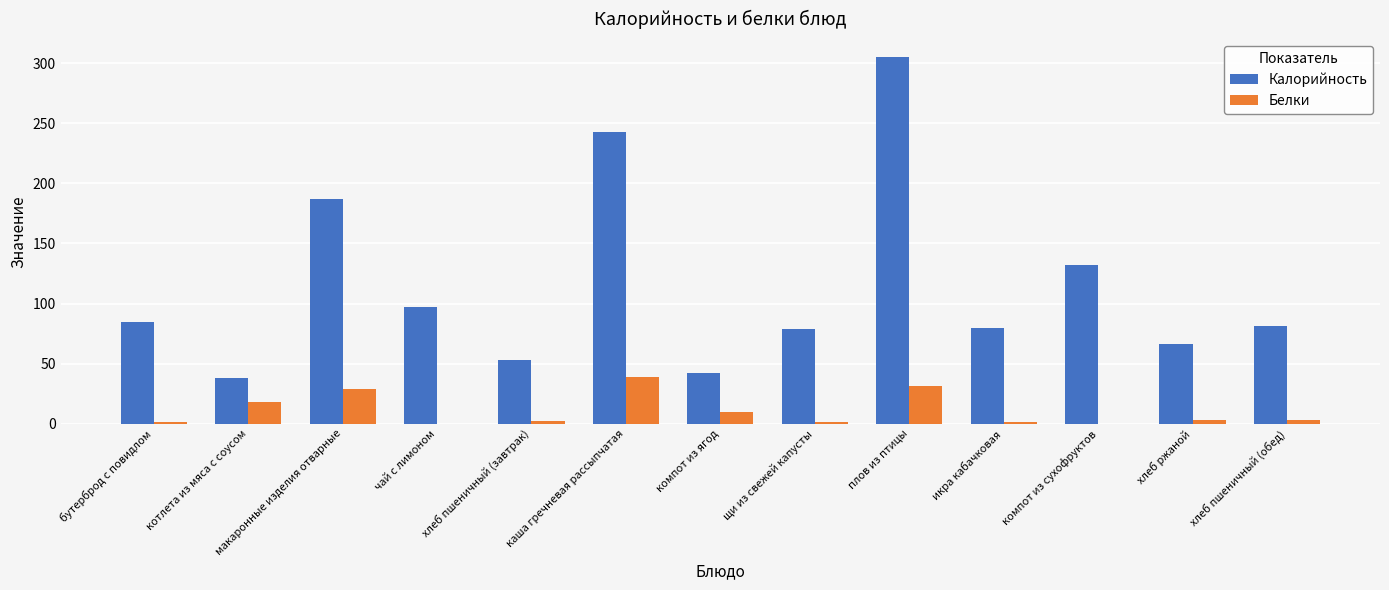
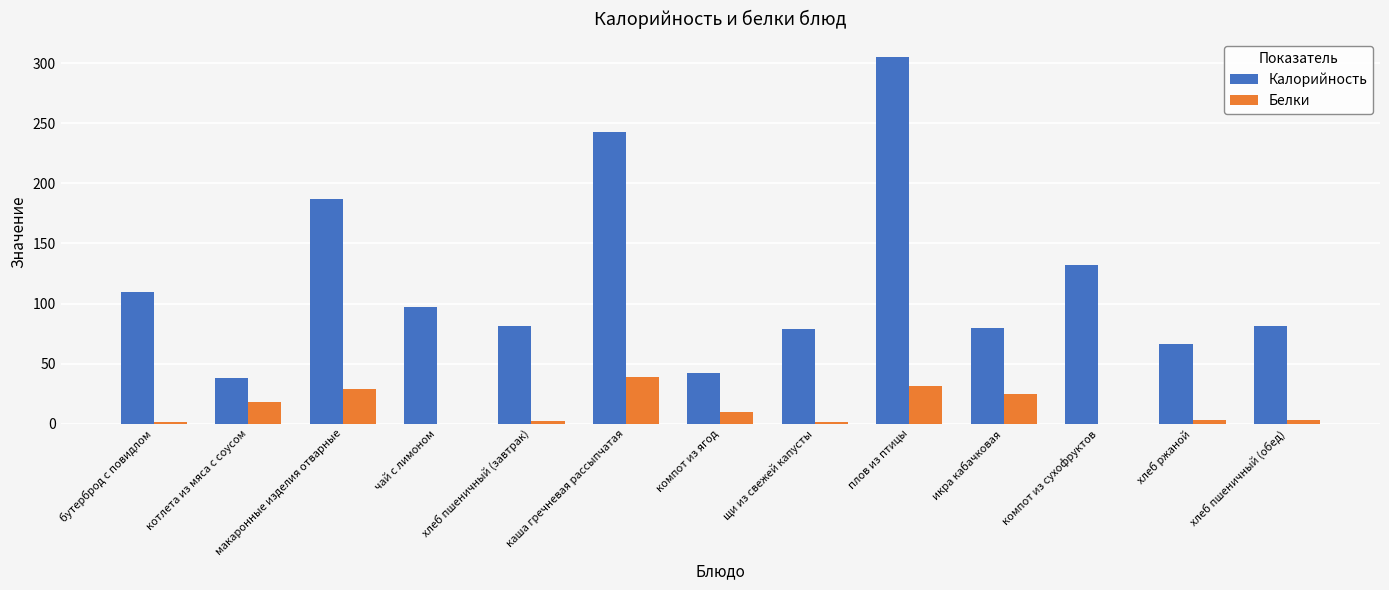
  {
    "Калорийность": {
-     "бутерброд с повидлом": 85,
+     "бутерброд с повидлом": 110,
      "котлета из мяса с соусом": 38,
      "макаронные изделия отварные": 187,
      "чай с лимоном": 97,
-     "хлеб пшеничный (завтрак)": 53,
+     "хлеб пшеничный (завтрак)": 81,
      "каша гречневая рассыпчатая": 243,
      "компот из ягод": 42,
      "щи из свежей капусты": 79,
      "плов из птицы": 305,
      "икра кабачковая": 80,
      "компот из сухофруктов": 132,
      "хлеб ржаной": 66,
      "хлеб пшеничный (обед)": 81
    },
    "Белки": {
      "котлета из мяса с соусом": 18,
      "макаронные изделия отварные": 29,
      "чай с лимоном": 0,
      "каша гречневая рассыпчатая": 39,
      "компот из ягод": 10,
      "плов из птицы": 31,
-     "икра кабачковая": 1,
+     "икра кабачковая": 25,
      "компот из сухофруктов": 0,
      "хлеб ржаной": 3,
      "хлеб пшеничный (обед)": 3
    }
  }
